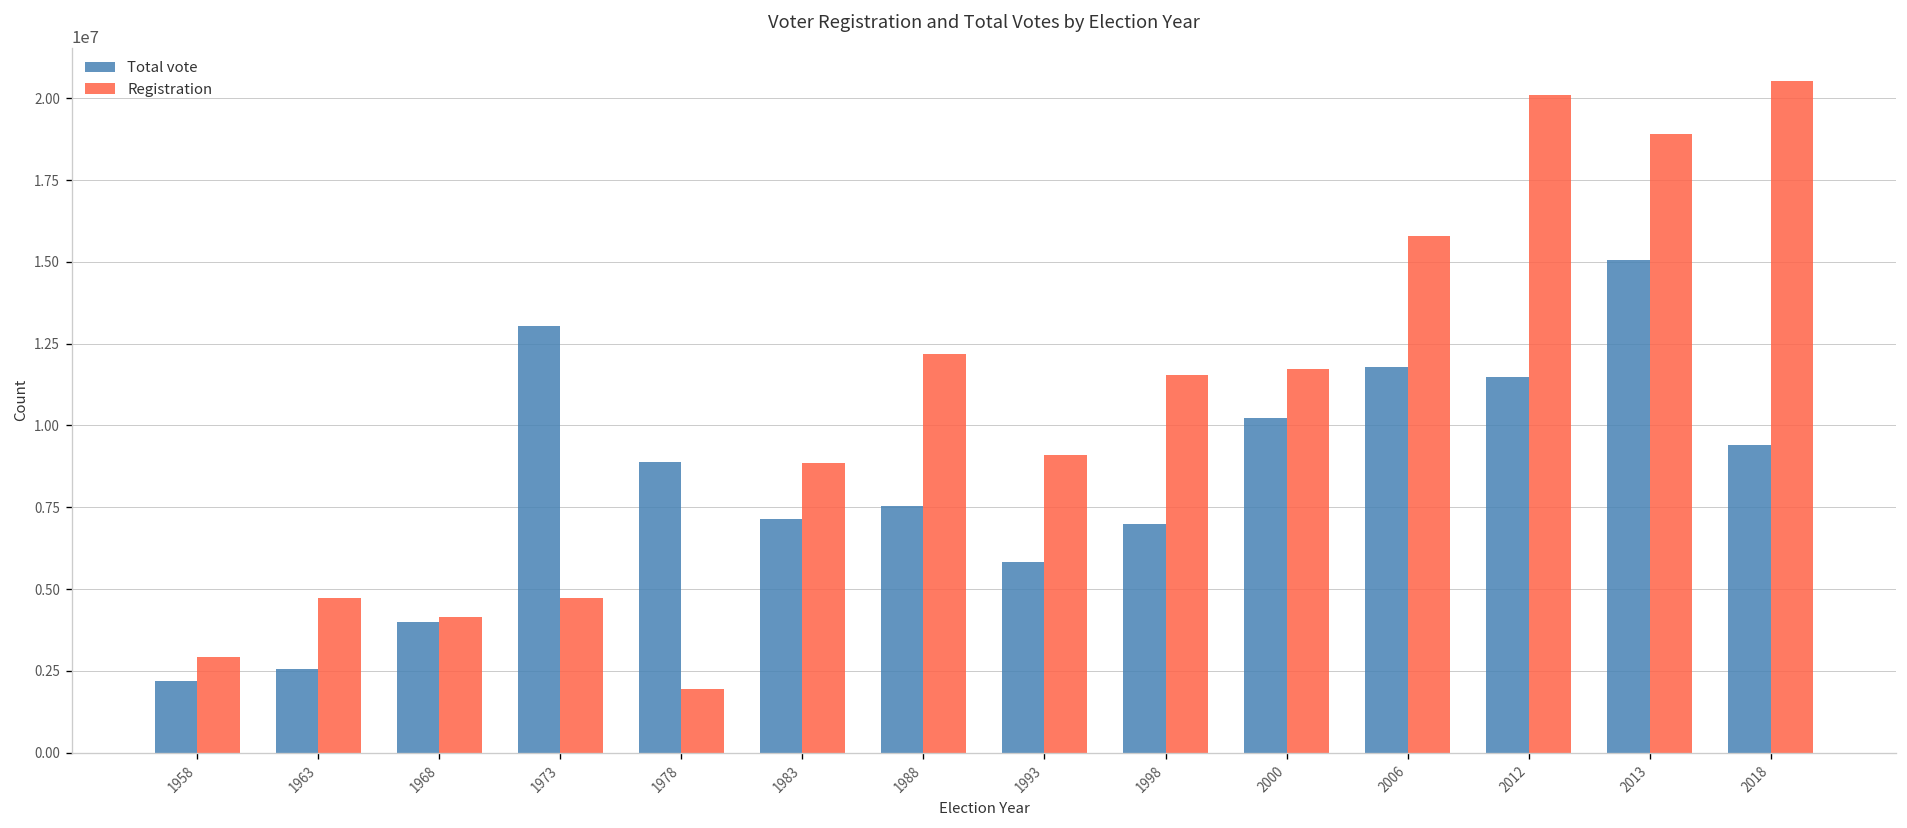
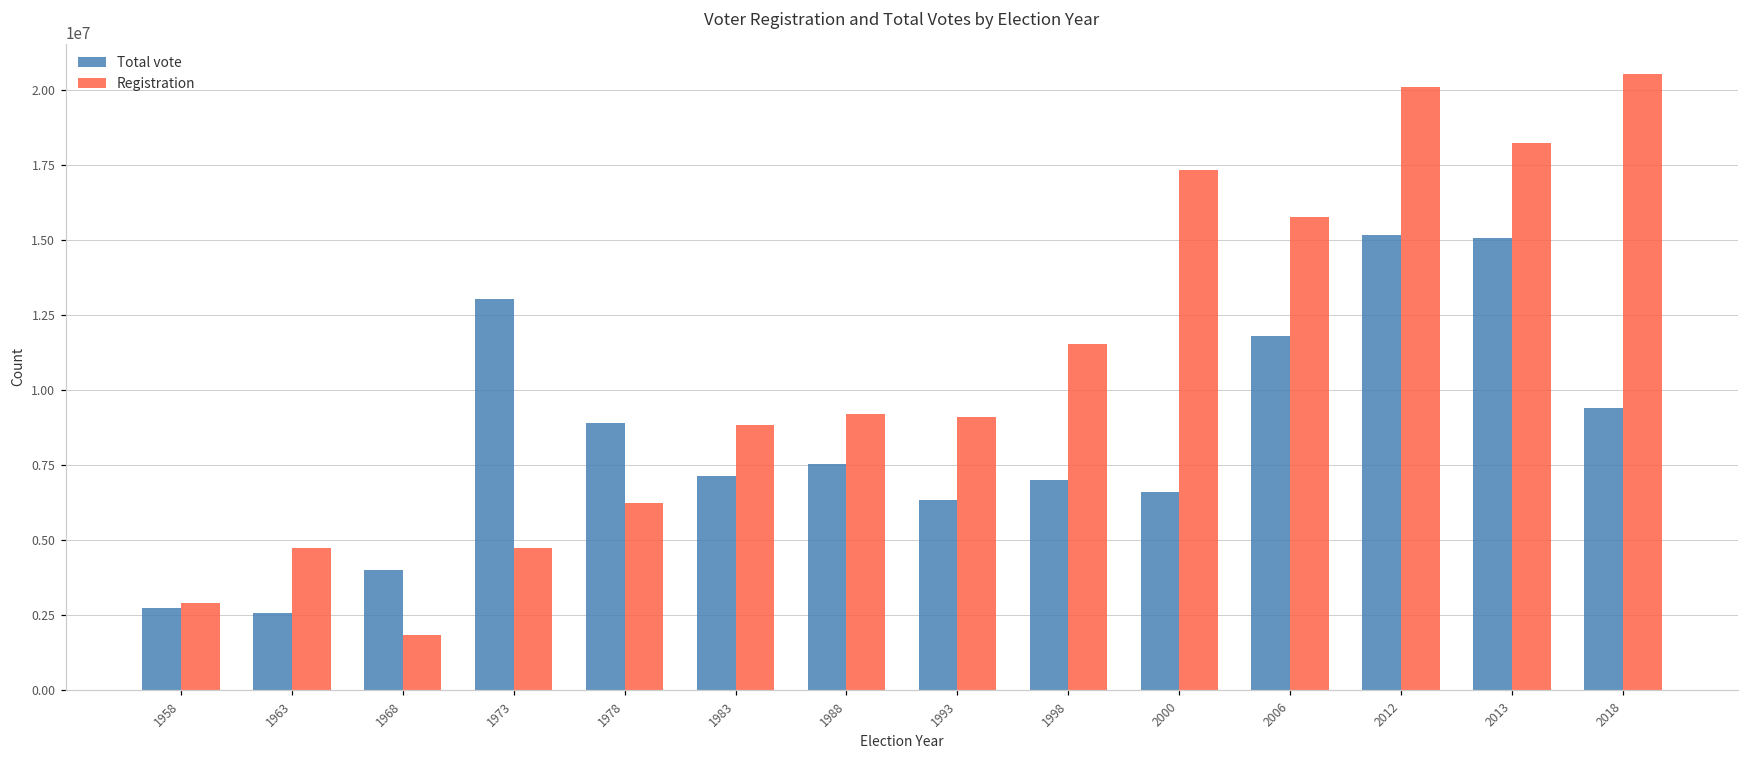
  {
    "Total vote": {
-     "1958": 2200000,
+     "1958": 2700000,
      "1963": 2600000,
      "1968": 4000000,
      "1973": 13000000,
      "1978": 8900000,
      "1983": 7100000,
      "1988": 7500000,
-     "1993": 5800000,
+     "1993": 6300000,
      "1998": 7000000,
-     "2000": 10200000,
+     "2000": 6600000,
      "2006": 11800000,
-     "2012": 11500000,
+     "2012": 15200000,
      "2013": 15100000,
      "2018": 9400000
    },
    "Registration": {
      "1958": 2900000,
      "1963": 4700000,
-     "1968": 4100000,
+     "1968": 1800000,
      "1973": 4700000,
-     "1978": 1900000,
+     "1978": 6200000,
      "1983": 8800000,
-     "1988": 12200000,
+     "1988": 9200000,
      "1993": 9100000,
      "1998": 11500000,
-     "2000": 11700000,
+     "2000": 17400000,
      "2006": 15800000,
      "2012": 20100000,
-     "2013": 18900000,
+     "2013": 18300000,
      "2018": 20500000
    }
  }
